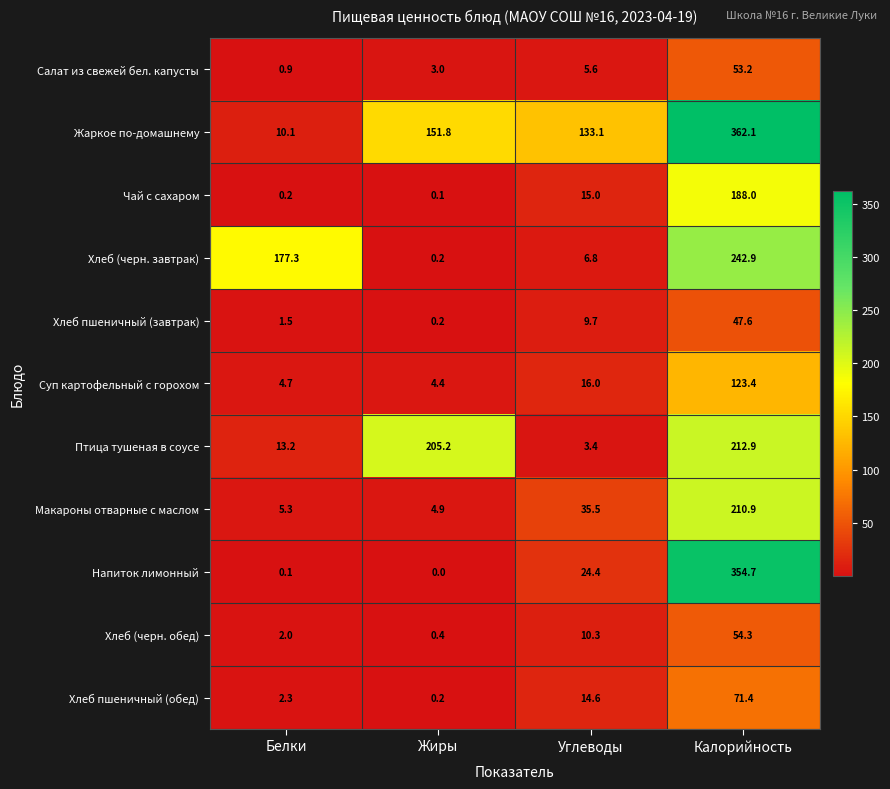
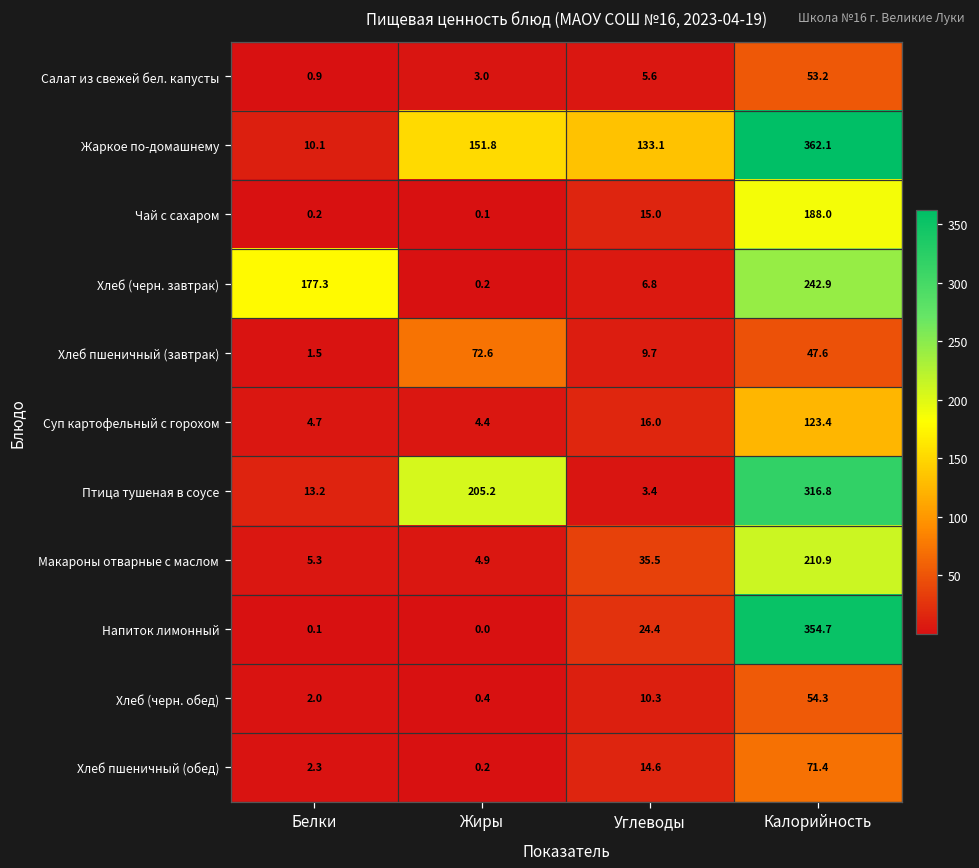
  {
    "Салат из свежей бел. капусты": {
      "Белки": 0.9,
      "Жиры": 3.0,
      "Углеводы": 5.6,
      "Калорийность": 53.2
    },
    "Жаркое по-домашнему": {
      "Белки": 10.1,
      "Жиры": 151.8,
      "Углеводы": 133.1,
      "Калорийность": 362.1
    },
    "Чай с сахаром": {
      "Белки": 0.2,
      "Жиры": 0.1,
      "Углеводы": 15.0,
      "Калорийность": 188.0
    },
    "Хлеб (черн. завтрак)": {
      "Белки": 177.3,
      "Жиры": 0.2,
      "Углеводы": 6.8,
      "Калорийность": 242.9
    },
    "Хлеб пшеничный (завтрак)": {
      "Белки": 1.5,
-     "Жиры": 0.2,
+     "Жиры": 72.6,
      "Углеводы": 9.7,
      "Калорийность": 47.6
    },
    "Суп картофельный с горохом": {
      "Белки": 4.7,
      "Жиры": 4.4,
      "Углеводы": 16.0,
      "Калорийность": 123.4
    },
    "Птица тушеная в соусе": {
      "Белки": 13.2,
      "Жиры": 205.2,
      "Углеводы": 3.4,
-     "Калорийность": 212.9
+     "Калорийность": 316.8
    },
    "Макароны отварные с маслом": {
      "Белки": 5.3,
      "Жиры": 4.9,
      "Углеводы": 35.5,
      "Калорийность": 210.9
    },
    "Напиток лимонный": {
      "Белки": 0.1,
      "Жиры": 0.0,
      "Углеводы": 24.4,
      "Калорийность": 354.7
    },
    "Хлеб (черн. обед)": {
      "Белки": 2.0,
      "Жиры": 0.4,
      "Углеводы": 10.3,
      "Калорийность": 54.3
    },
    "Хлеб пшеничный (обед)": {
      "Белки": 2.3,
      "Жиры": 0.2,
      "Углеводы": 14.6,
      "Калорийность": 71.4
    }
  }
